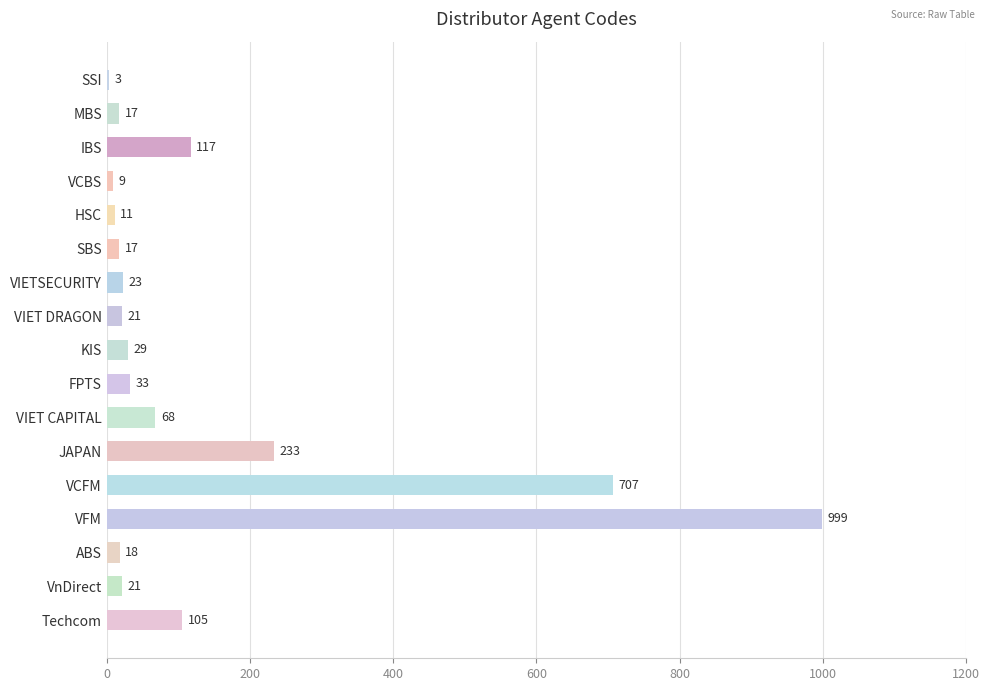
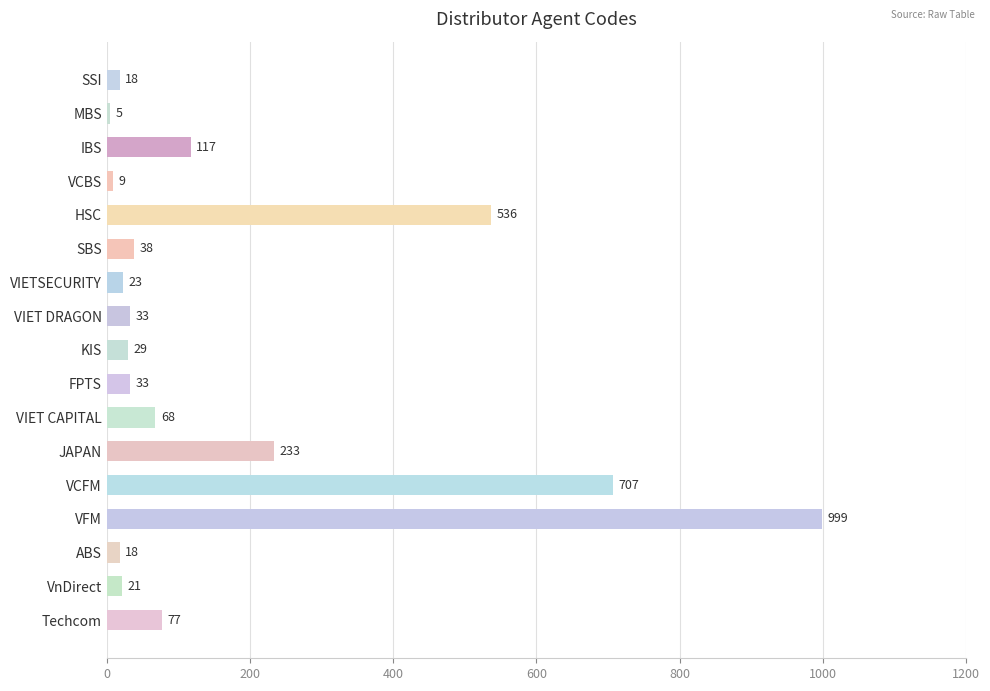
  {
-   "SSI": 3,
-   "MBS": 17,
+   "SSI": 18,
+   "MBS": 5,
    "IBS": 117,
    "VCBS": 9,
-   "HSC": 11,
-   "SBS": 17,
+   "HSC": 536,
+   "SBS": 38,
    "VIETSECURITY": 23,
-   "VIET DRAGON": 21,
+   "VIET DRAGON": 33,
    "KIS": 29,
    "FPTS": 33,
    "VIET CAPITAL": 68,
    "JAPAN": 233,
    "VCFM": 707,
    "VFM": 999,
    "ABS": 18,
    "VnDirect": 21,
-   "Techcom": 105
+   "Techcom": 77
  }
